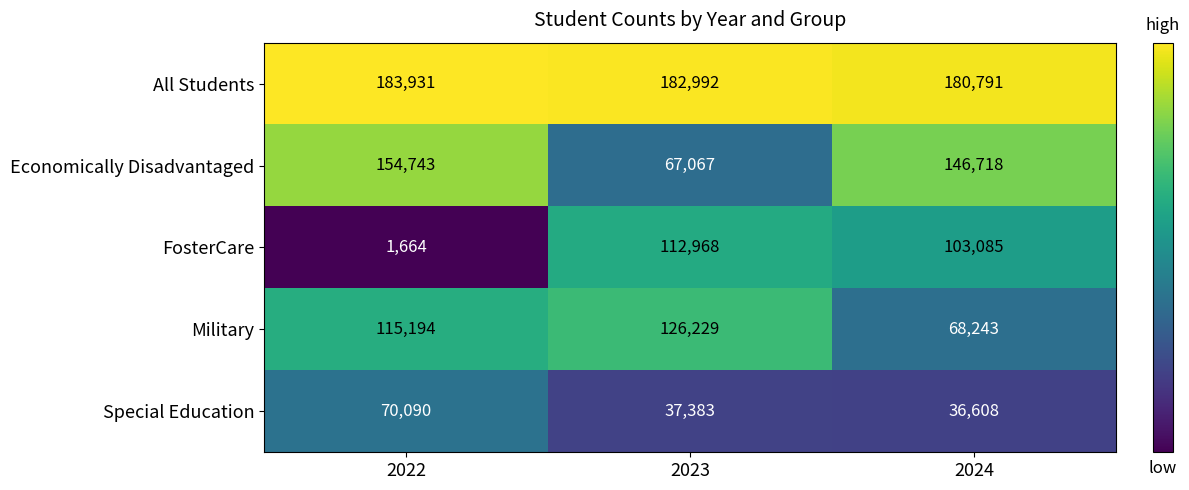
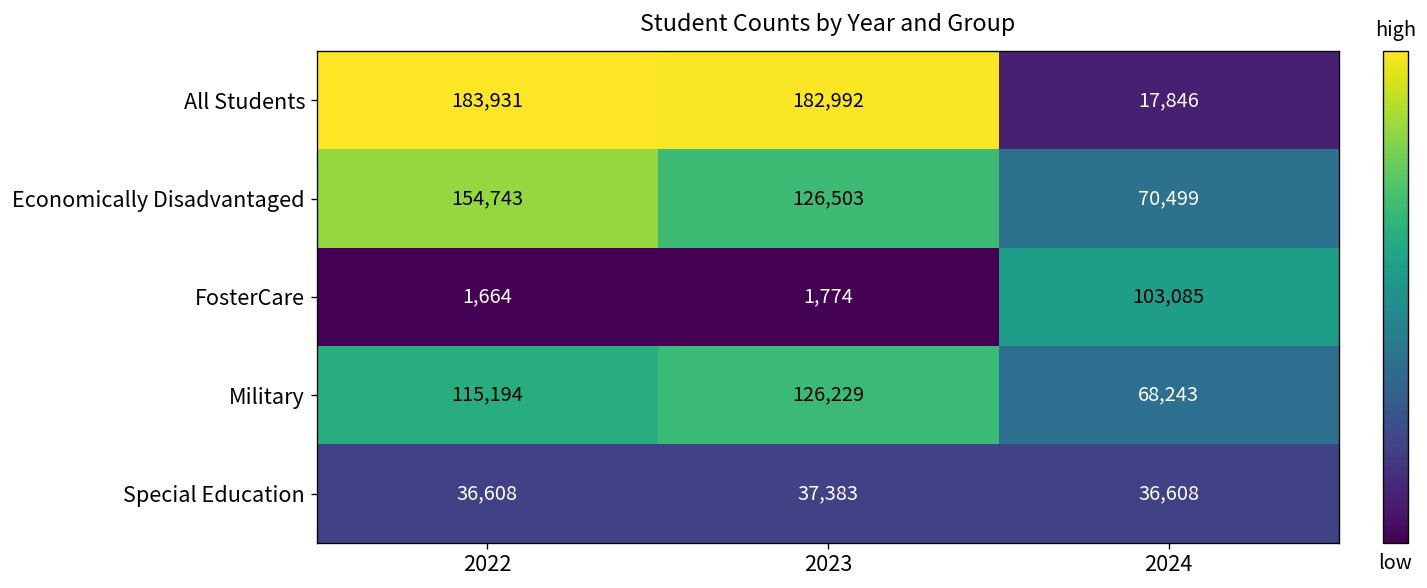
  {
    "All Students": {
      "2022": "183,931",
      "2023": "182,992",
-     "2024": "180,791"
+     "2024": "17,846"
    },
    "Economically Disadvantaged": {
      "2022": "154,743",
-     "2023": "67,067",
-     "2024": "146,718"
+     "2023": "126,503",
+     "2024": "70,499"
    },
    "FosterCare": {
      "2022": "1,664",
-     "2023": "112,968",
+     "2023": "1,774",
      "2024": "103,085"
    },
    "Military": {
      "2022": "115,194",
      "2023": "126,229",
      "2024": "68,243"
    },
    "Special Education": {
-     "2022": "70,090",
+     "2022": "36,608",
      "2023": "37,383",
      "2024": "36,608"
    }
  }
